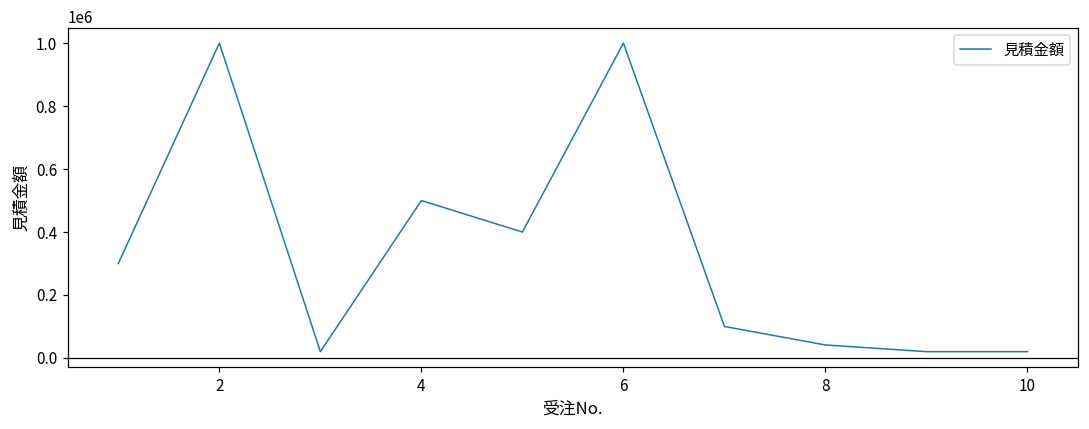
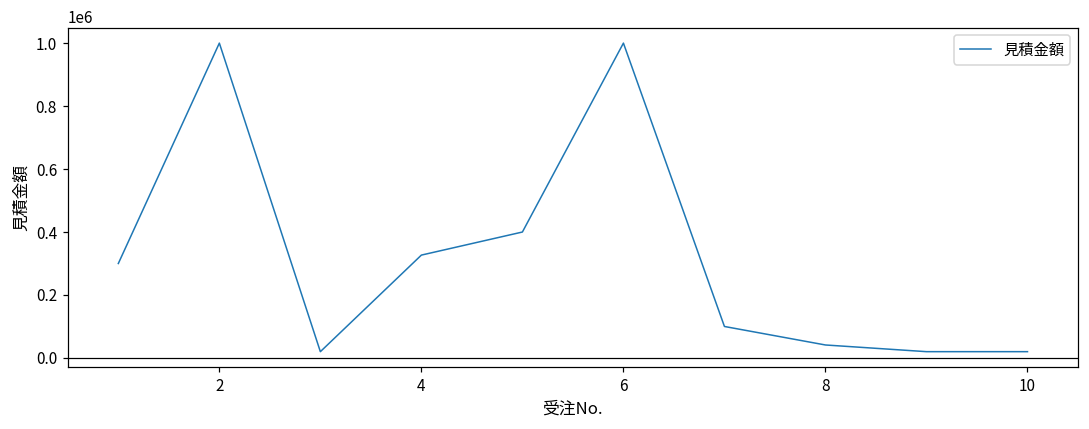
  {
    "2": 1000000,
-   "4": 500000,
+   "4": 330000,
    "6": 1000000,
    "8": 40000,
    "10": 20000
  }
